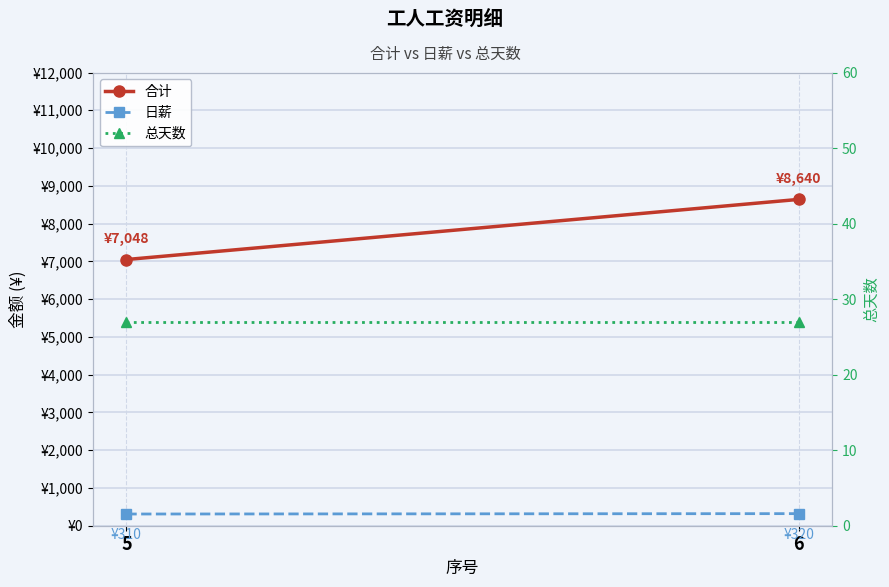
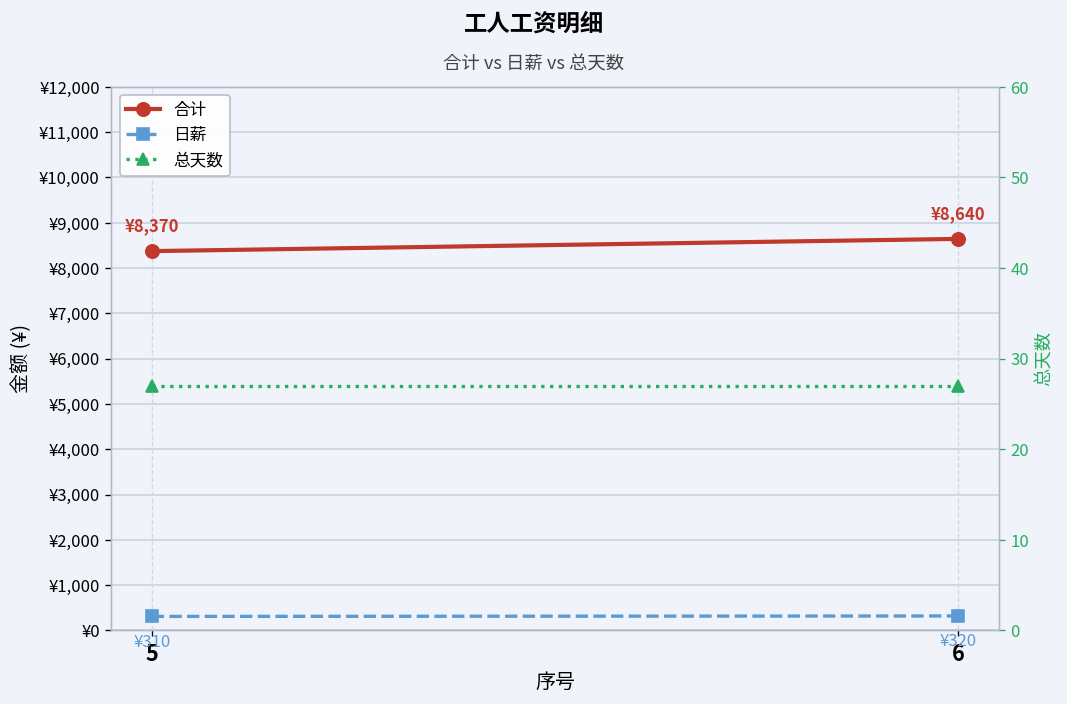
  {
    "合计": {
-     "5": "¥7,048",
+     "5": "¥8,370",
      "6": "¥8,640"
    },
    "日薪": {
      "5": "¥310",
      "6": "¥320"
    }
  }
